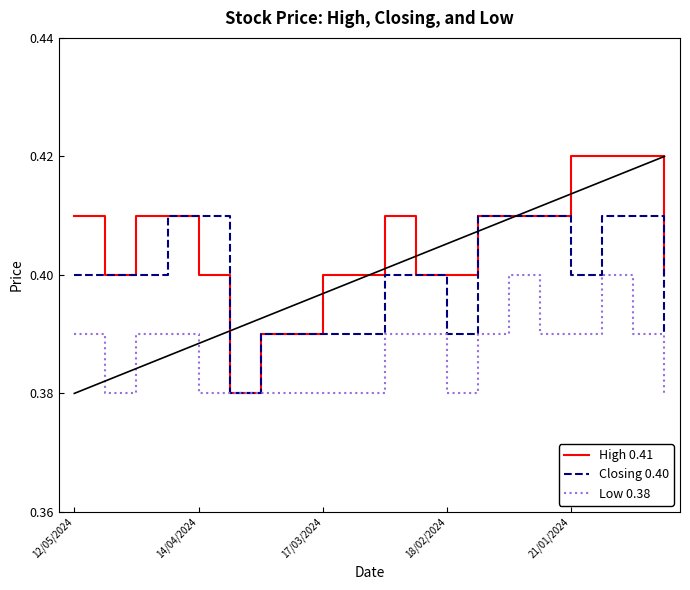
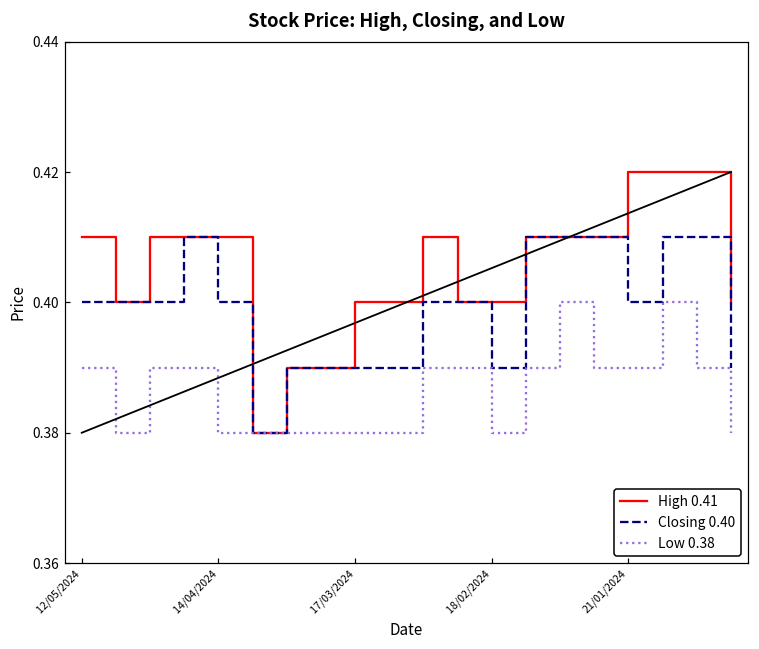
  {
    "High 0.41": {
      "12/05/2024": 0.41,
-     "14/04/2024": 0.40,
+     "14/04/2024": 0.41,
      "17/03/2024": 0.40,
      "18/02/2024": 0.40,
      "21/01/2024": 0.42
    },
    "Closing 0.40": {
      "12/05/2024": 0.40,
-     "14/04/2024": 0.41,
+     "14/04/2024": 0.40,
      "17/03/2024": 0.39,
      "18/02/2024": 0.39,
      "21/01/2024": 0.40
    },
    "Low 0.38": {
      "12/05/2024": 0.39,
      "14/04/2024": 0.38,
      "17/03/2024": 0.38,
      "18/02/2024": 0.38,
      "21/01/2024": 0.39
    }
  }
